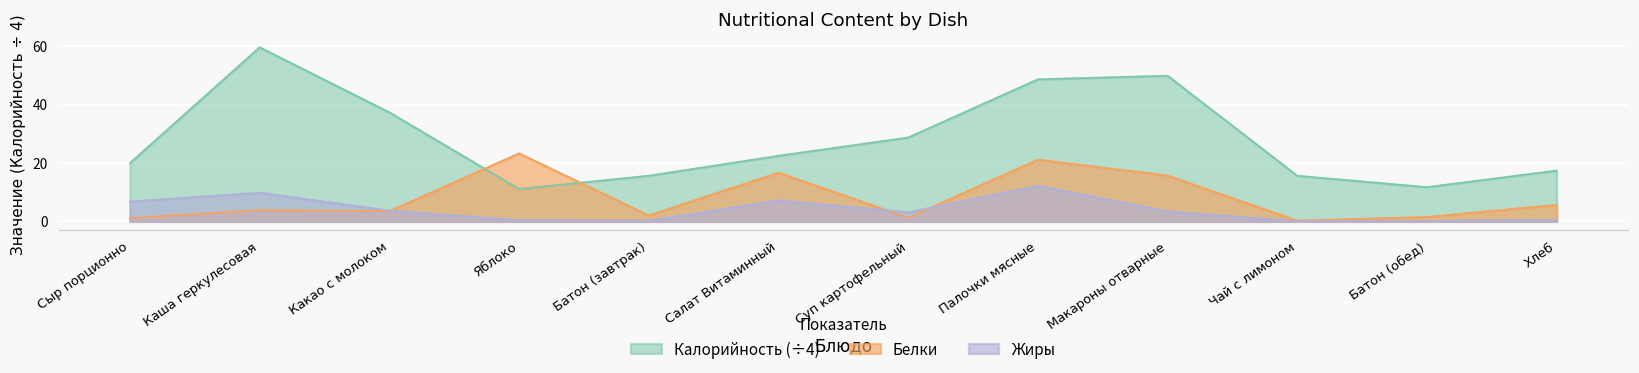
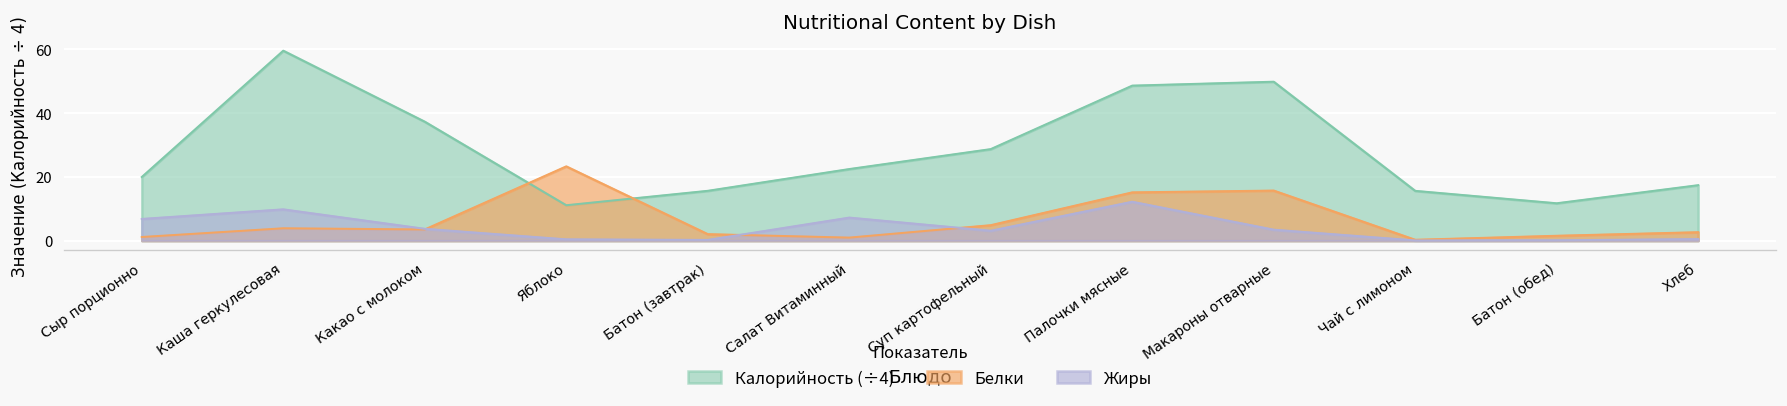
  {
    "Белки": {
      "Сыр порционно": 1,
      "Каша геркулесовая": 4,
      "Яблоко": 23,
      "Батон (завтрак)": 2,
-     "Салат Витаминный": 17,
-     "Суп картофельный": 1,
-     "Палочки мясные": 21,
+     "Салат Витаминный": 1,
+     "Суп картофельный": 5,
+     "Палочки мясные": 15,
      "Макароны отварные": 16,
      "Батон (обед)": 2,
-     "Хлеб": 6
+     "Хлеб": 3
    }
  }
